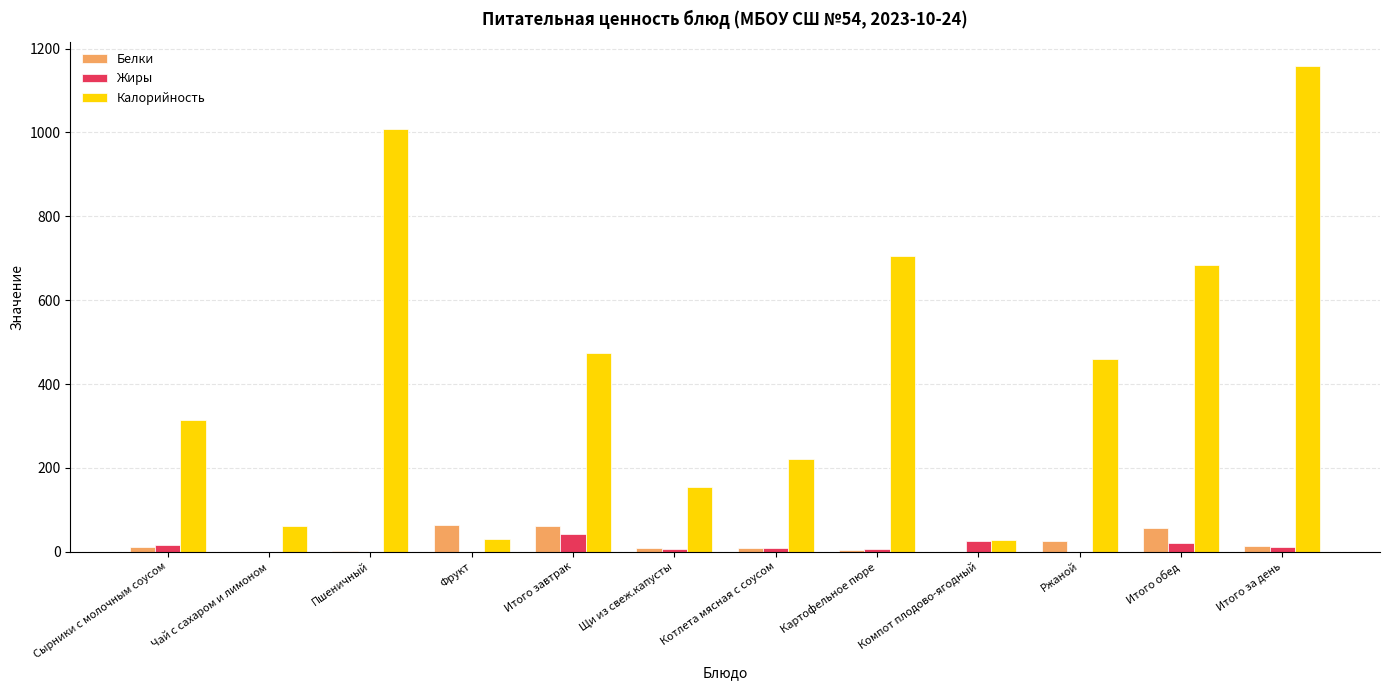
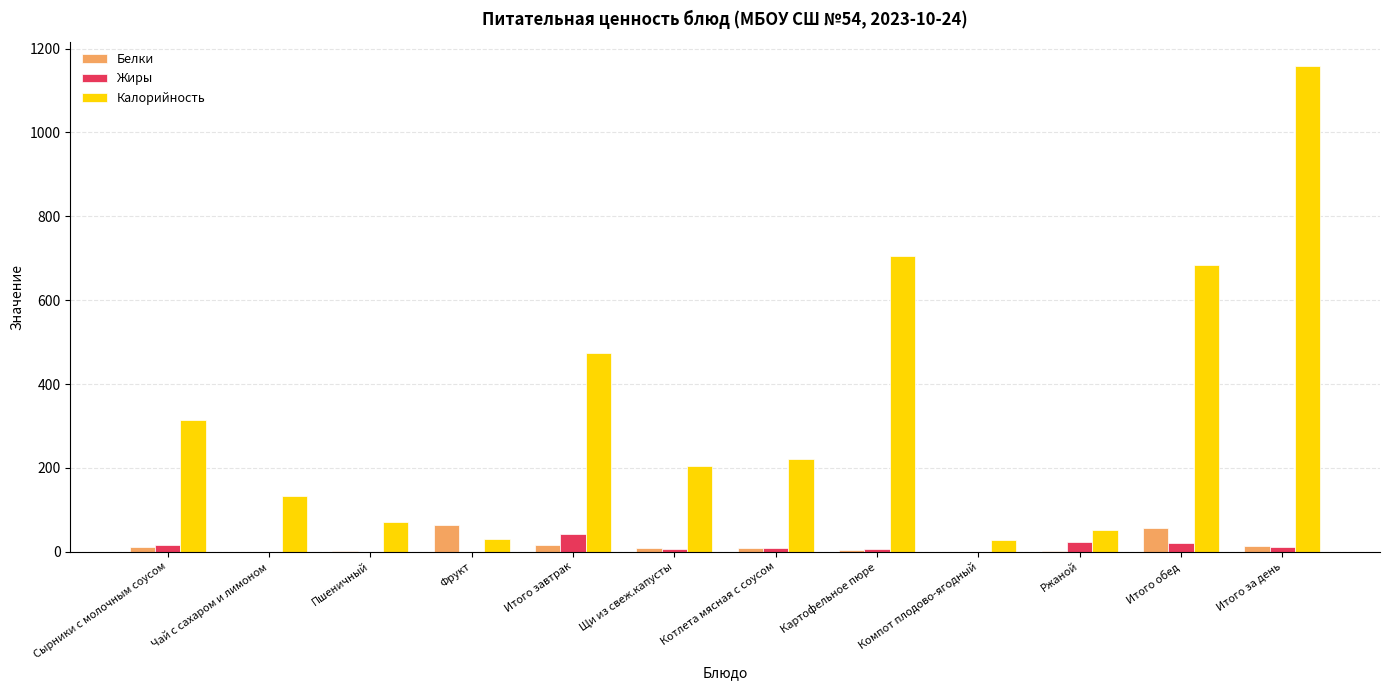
  {
    "Белки": {
      "Сырники с молочным соусом": 10,
      "Фрукт": 60,
-     "Итого завтрак": 60,
+     "Итого завтрак": 20,
      "Щи из свеж.капусты": 10,
      "Котлета мясная с соусом": 10,
-     "Ржаной": 30,
+     "Ржаной": 0,
      "Итого обед": 60,
      "Итого за день": 10
    },
    "Жиры": {
      "Сырники с молочным соусом": 20,
      "Чай с сахаром и лимоном": 0,
      "Итого завтрак": 40,
      "Щи из свеж.капусты": 10,
      "Котлета мясная с соусом": 10,
      "Картофельное пюре": 10,
-     "Компот плодово-ягодный": 30,
-     "Ржаной": 0,
+     "Компот плодово-ягодный": 0,
+     "Ржаной": 20,
      "Итого обед": 20,
      "Итого за день": 10
    },
    "Калорийность": {
      "Сырники с молочным соусом": 310,
-     "Чай с сахаром и лимоном": 60,
-     "Пшеничный": 1010,
+     "Чай с сахаром и лимоном": 130,
+     "Пшеничный": 70,
      "Фрукт": 30,
      "Итого завтрак": 470,
-     "Щи из свеж.капусты": 160,
+     "Щи из свеж.капусты": 200,
      "Котлета мясная с соусом": 220,
      "Картофельное пюре": 710,
      "Компот плодово-ягодный": 30,
-     "Ржаной": 460,
+     "Ржаной": 50,
      "Итого обед": 680,
      "Итого за день": 1160
    }
  }
